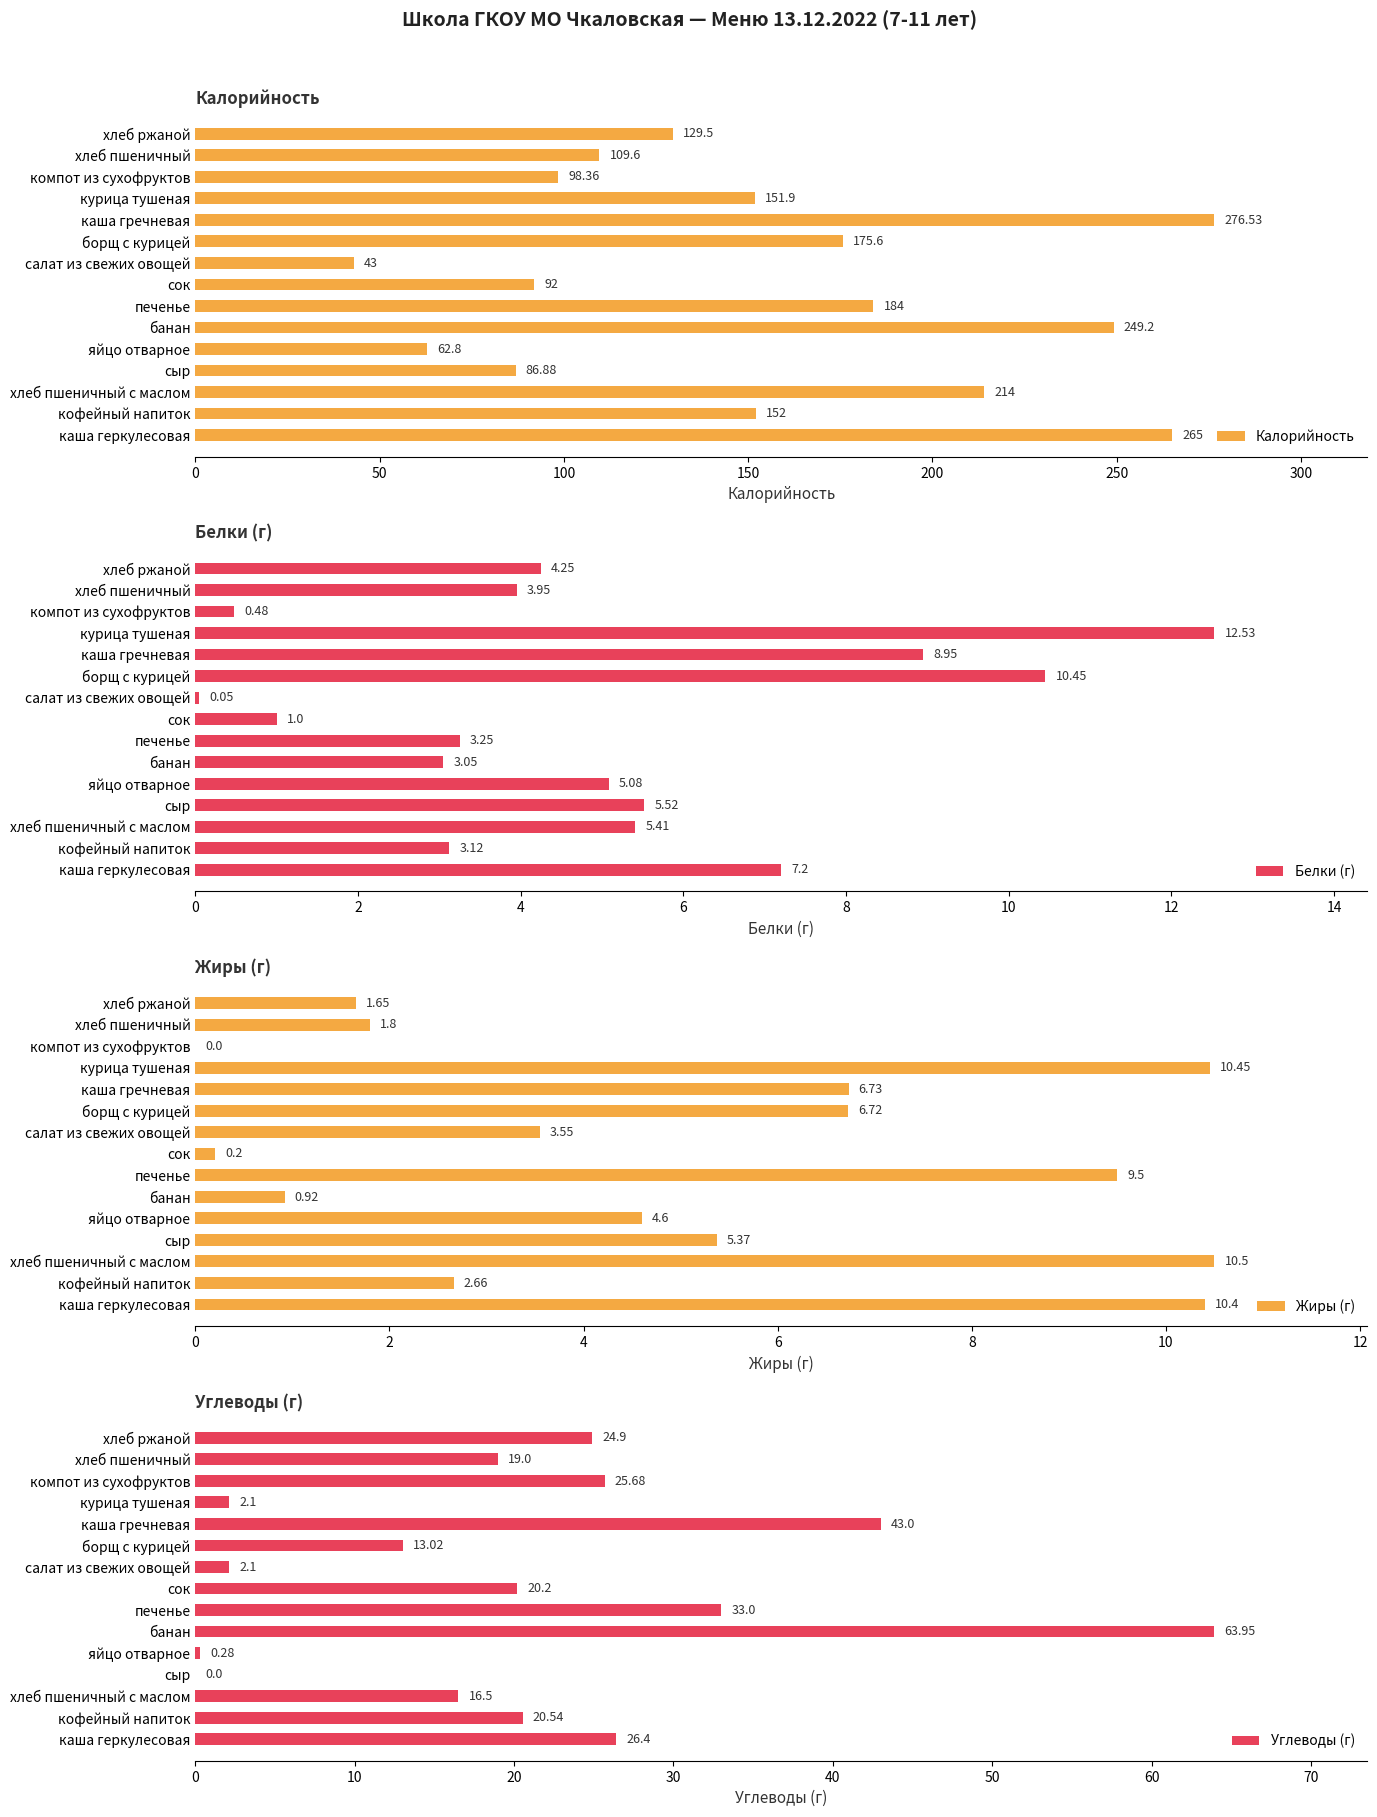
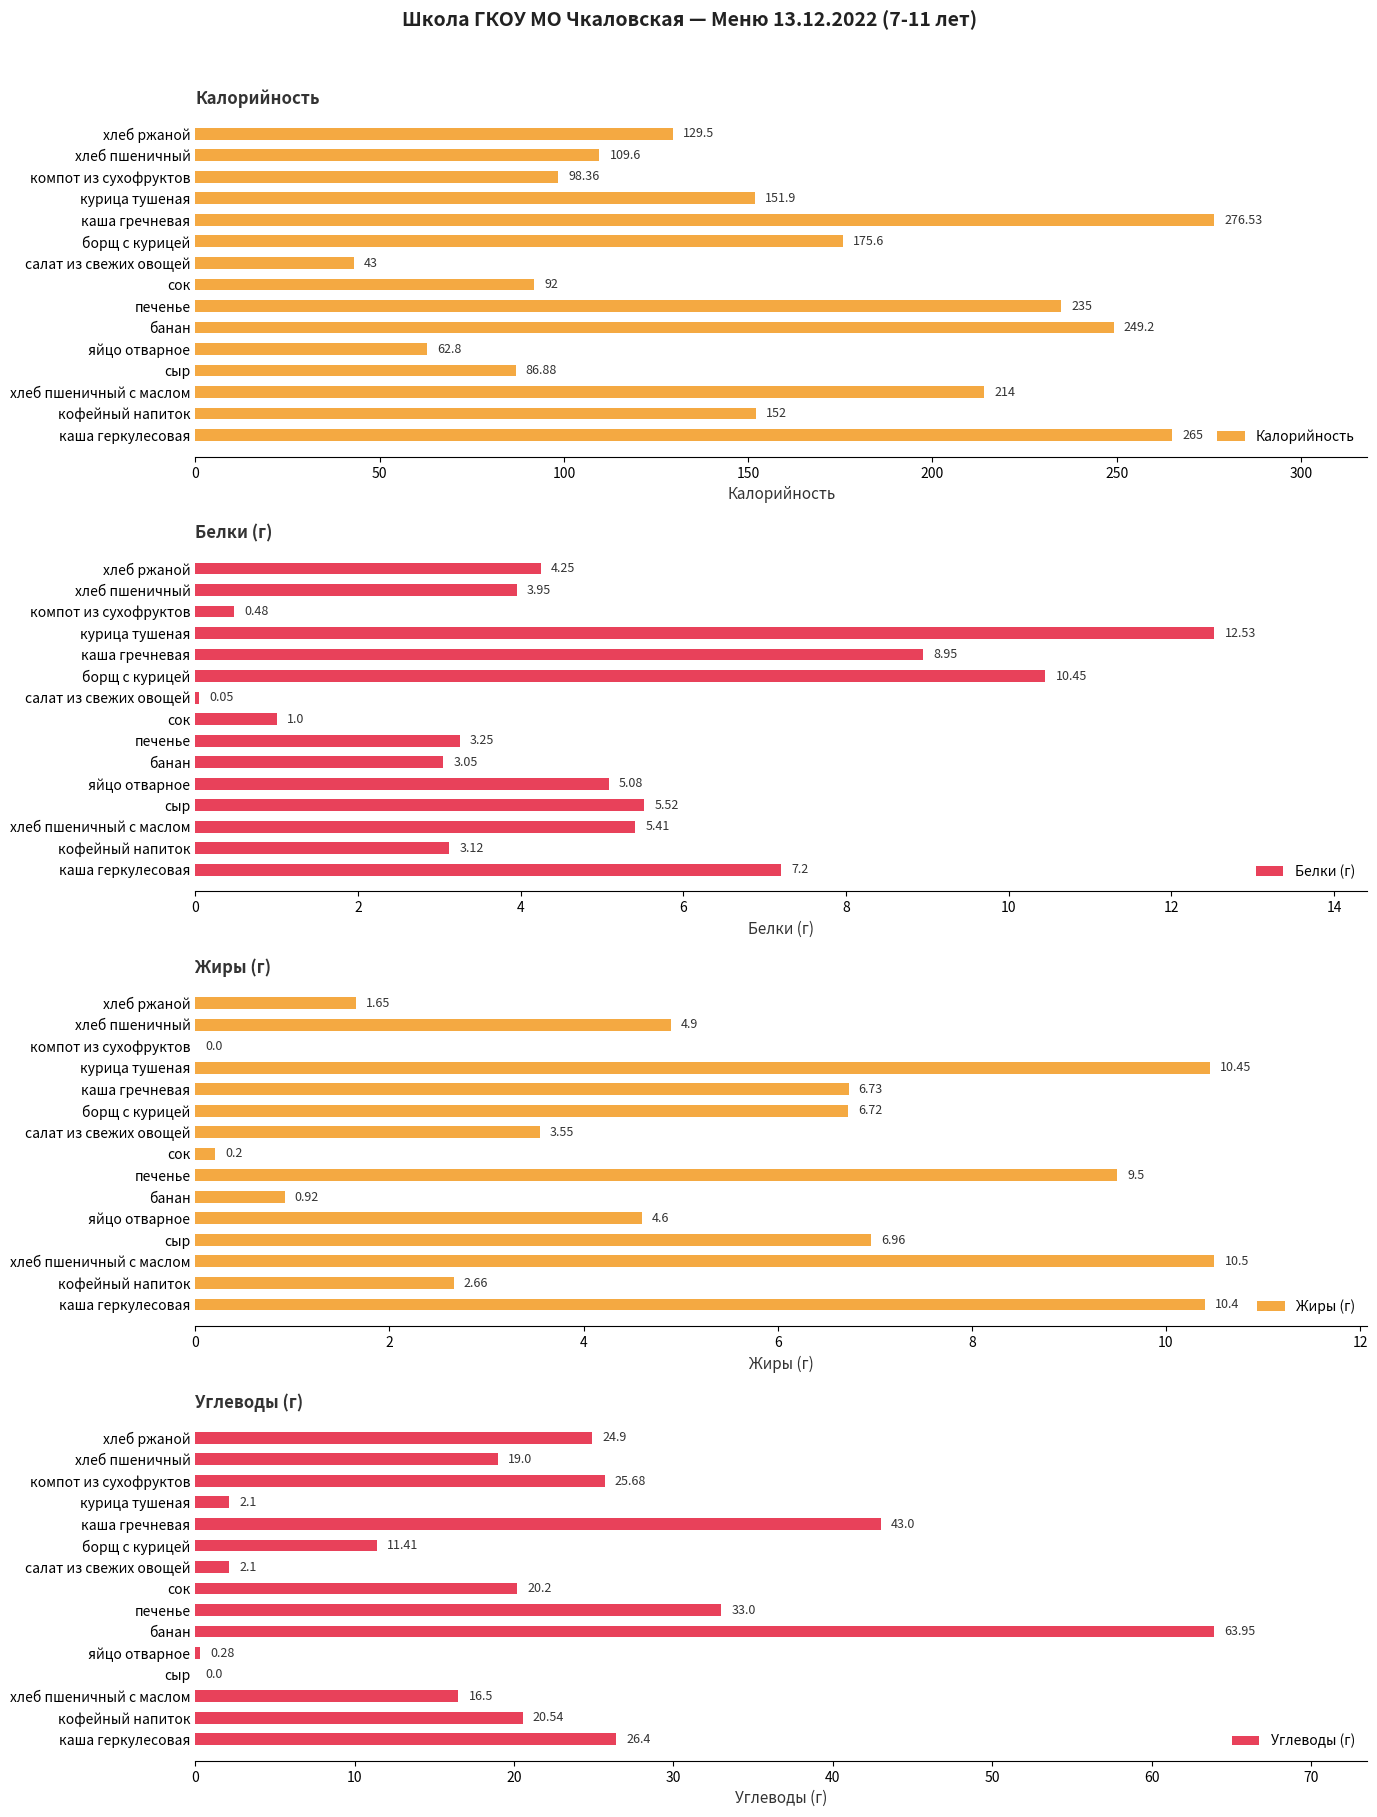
  {
    "Калорийность": {
      "хлеб ржаной": 129.5,
      "хлеб пшеничный": 109.6,
      "компот из сухофруктов": 98.36,
      "курица тушеная": 151.9,
      "каша гречневая": 276.53,
      "борщ с курицей": 175.6,
      "салат из свежих овощей": 43,
      "сок": 92,
-     "печенье": 184,
+     "печенье": 235,
      "банан": 249.2,
      "яйцо отварное": 62.8,
      "сыр": 86.88,
      "хлеб пшеничный с маслом": 214,
      "кофейный напиток": 152,
      "каша геркулесовая": 265
    },
    "Белки (г)": {
      "хлеб ржаной": 4.25,
      "хлеб пшеничный": 3.95,
      "компот из сухофруктов": 0.48,
      "курица тушеная": 12.53,
      "каша гречневая": 8.95,
      "борщ с курицей": 10.45,
      "салат из свежих овощей": 0.05,
      "сок": 1.0,
      "печенье": 3.25,
      "банан": 3.05,
      "яйцо отварное": 5.08,
      "сыр": 5.52,
      "хлеб пшеничный с маслом": 5.41,
      "кофейный напиток": 3.12,
      "каша геркулесовая": 7.2
    },
    "Жиры (г)": {
      "хлеб ржаной": 1.65,
-     "хлеб пшеничный": 1.8,
+     "хлеб пшеничный": 4.9,
      "компот из сухофруктов": 0.0,
      "курица тушеная": 10.45,
      "каша гречневая": 6.73,
      "борщ с курицей": 6.72,
      "салат из свежих овощей": 3.55,
      "сок": 0.2,
      "печенье": 9.5,
      "банан": 0.92,
      "яйцо отварное": 4.6,
-     "сыр": 5.37,
+     "сыр": 6.96,
      "хлеб пшеничный с маслом": 10.5,
      "кофейный напиток": 2.66,
      "каша геркулесовая": 10.4
    },
    "Углеводы (г)": {
      "хлеб ржаной": 24.9,
      "хлеб пшеничный": 19.0,
      "компот из сухофруктов": 25.68,
      "курица тушеная": 2.1,
      "каша гречневая": 43.0,
-     "борщ с курицей": 13.02,
+     "борщ с курицей": 11.41,
      "салат из свежих овощей": 2.1,
      "сок": 20.2,
      "печенье": 33.0,
      "банан": 63.95,
      "яйцо отварное": 0.28,
      "сыр": 0.0,
      "хлеб пшеничный с маслом": 16.5,
      "кофейный напиток": 20.54,
      "каша геркулесовая": 26.4
    }
  }
